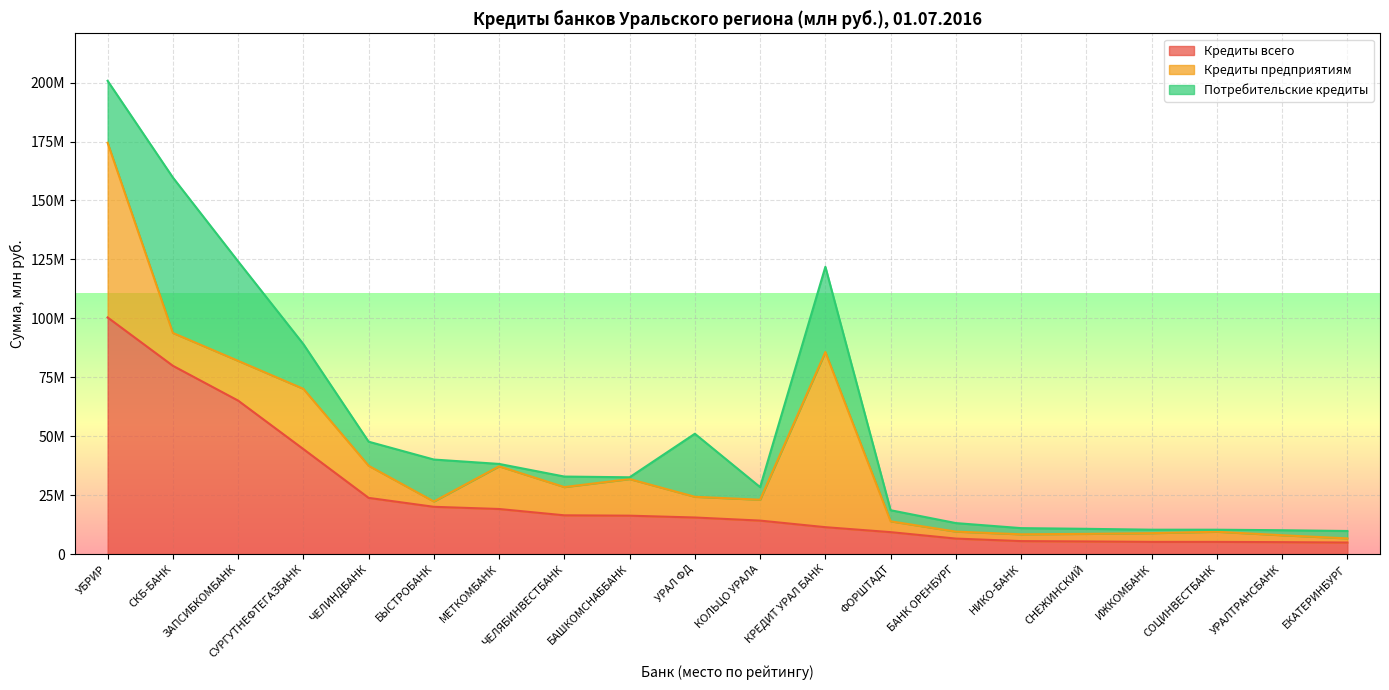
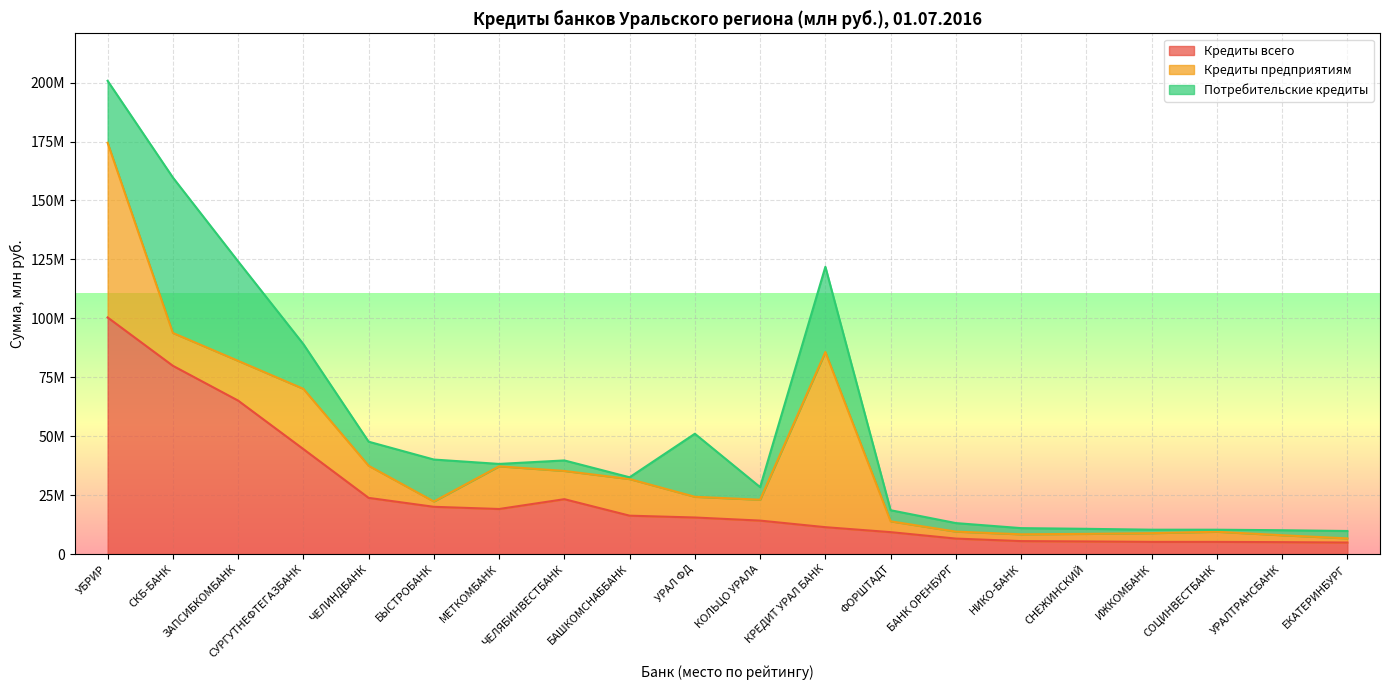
  {
    "Кредиты всего": {
      "УБРИР": 100000000,
      "СКБ-БАНК": 80000000,
      "ЗАПСИБКОМБАНК": 65000000,
      "СУРГУТНЕФТЕГАЗБАНК": 45000000,
      "ЧЕЛИНДБАНК": 24000000,
      "БЫСТРОБАНК": 20000000,
      "МЕТКОМБАНК": 19000000,
-     "ЧЕЛЯБИНВЕСТБАНК": 16000000,
+     "ЧЕЛЯБИНВЕСТБАНК": 23000000,
      "БАШКОМСНАББАНК": 16000000,
      "УРАЛ ФД": 16000000,
      "КОЛЬЦО УРАЛА": 14000000,
      "КРЕДИТ УРАЛ БАНК": 11000000,
      "ФОРШТАДТ": 9000000,
      "БАНК ОРЕНБУРГ": 7000000,
      "НИКО-БАНК": 6000000,
      "СНЕЖИНСКИЙ": 5000000,
      "ИЖКОМБАНК": 5000000,
      "СОЦИНВЕСТБАНК": 5000000,
      "УРАЛТРАНСБАНК": 5000000,
      "ЕКАТЕРИНБУРГ": 5000000
    },
    "Кредиты предприятиям": {
      "УБРИР": 74000000,
      "СКБ-БАНК": 14000000,
      "ЗАПСИБКОМБАНК": 17000000,
      "СУРГУТНЕФТЕГАЗБАНК": 26000000,
      "ЧЕЛИНДБАНК": 14000000,
      "БЫСТРОБАНК": 2000000,
      "ЧЕЛЯБИНВЕСТБАНК": 12000000,
      "УРАЛ ФД": 9000000,
      "КОЛЬЦО УРАЛА": 9000000,
      "КРЕДИТ УРАЛ БАНК": 74000000,
      "ФОРШТАДТ": 5000000,
      "БАНК ОРЕНБУРГ": 3000000,
      "НИКО-БАНК": 3000000,
      "СНЕЖИНСКИЙ": 3000000,
      "ИЖКОМБАНК": 4000000,
      "УРАЛТРАНСБАНК": 3000000,
      "ЕКАТЕРИНБУРГ": 2000000
    },
    "Потребительские кредиты": {
      "УБРИР": 26000000,
      "СКБ-БАНК": 66000000,
      "ЗАПСИБКОМБАНК": 42000000,
      "СУРГУТНЕФТЕГАЗБАНК": 19000000,
      "ЧЕЛИНДБАНК": 10000000,
      "БЫСТРОБАНК": 18000000,
      "ЧЕЛЯБИНВЕСТБАНК": 4000000,
      "УРАЛ ФД": 27000000,
      "КОЛЬЦО УРАЛА": 5000000,
      "КРЕДИТ УРАЛ БАНК": 36000000,
      "ФОРШТАДТ": 5000000,
      "БАНК ОРЕНБУРГ": 4000000,
      "НИКО-БАНК": 3000000,
      "СНЕЖИНСКИЙ": 2000000,
      "ИЖКОМБАНК": 1000000,
      "УРАЛТРАНСБАНК": 2000000,
      "ЕКАТЕРИНБУРГ": 3000000
    }
  }
